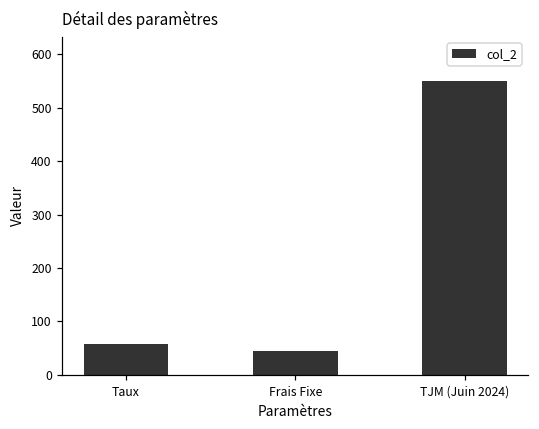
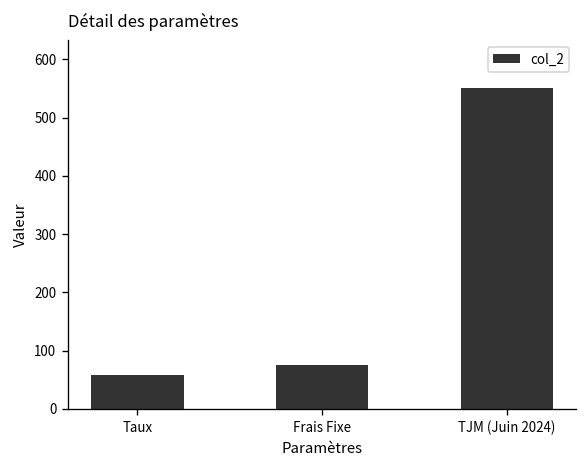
  {
    "Taux": 60,
-   "Frais Fixe": 40,
+   "Frais Fixe": 80,
    "TJM (Juin 2024)": 550
  }
